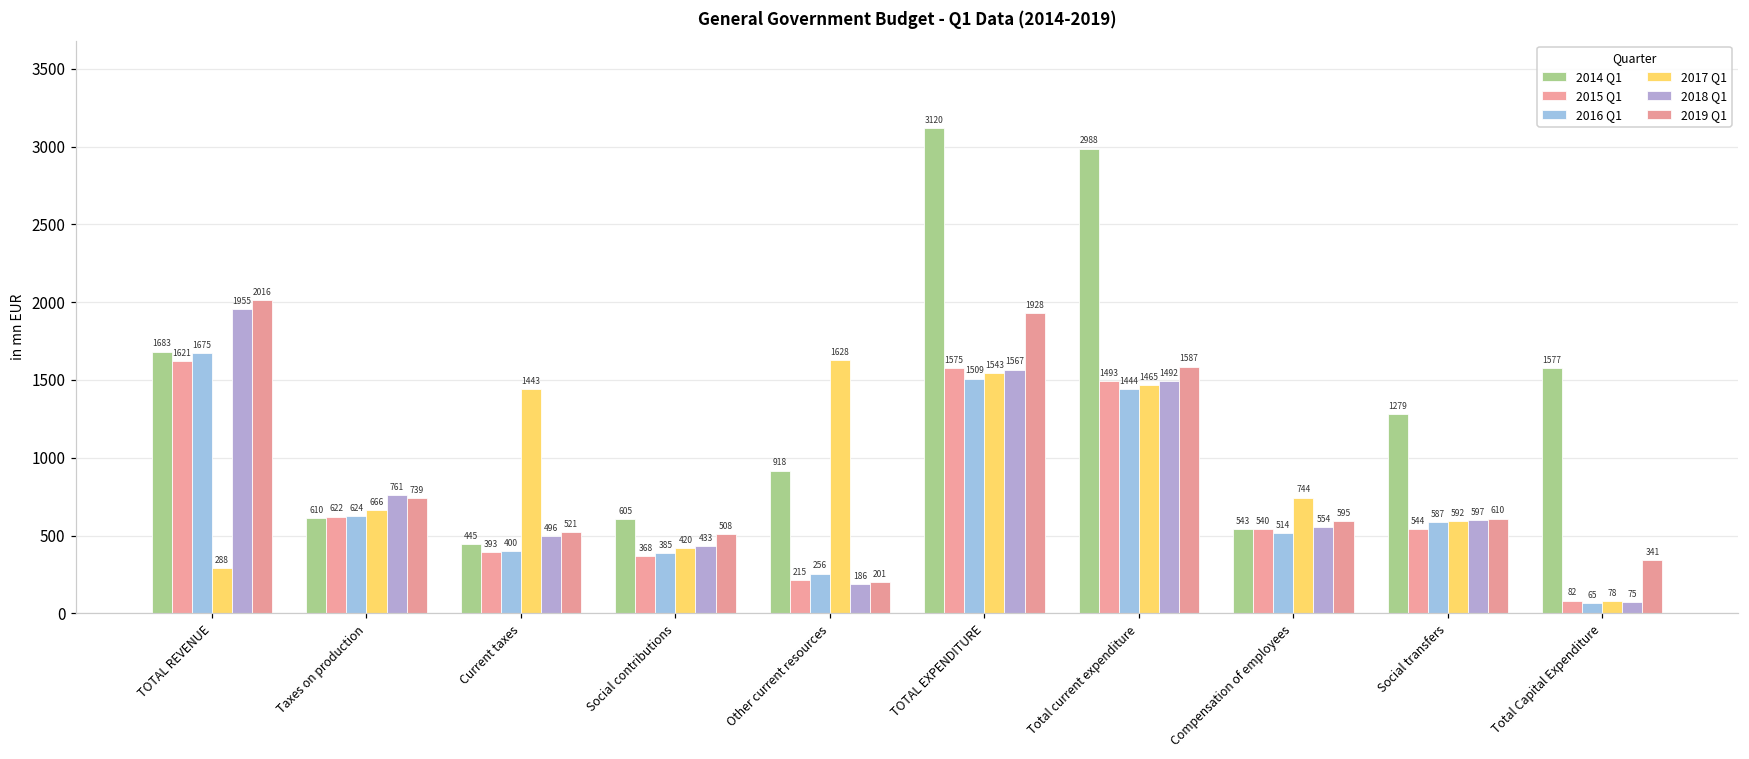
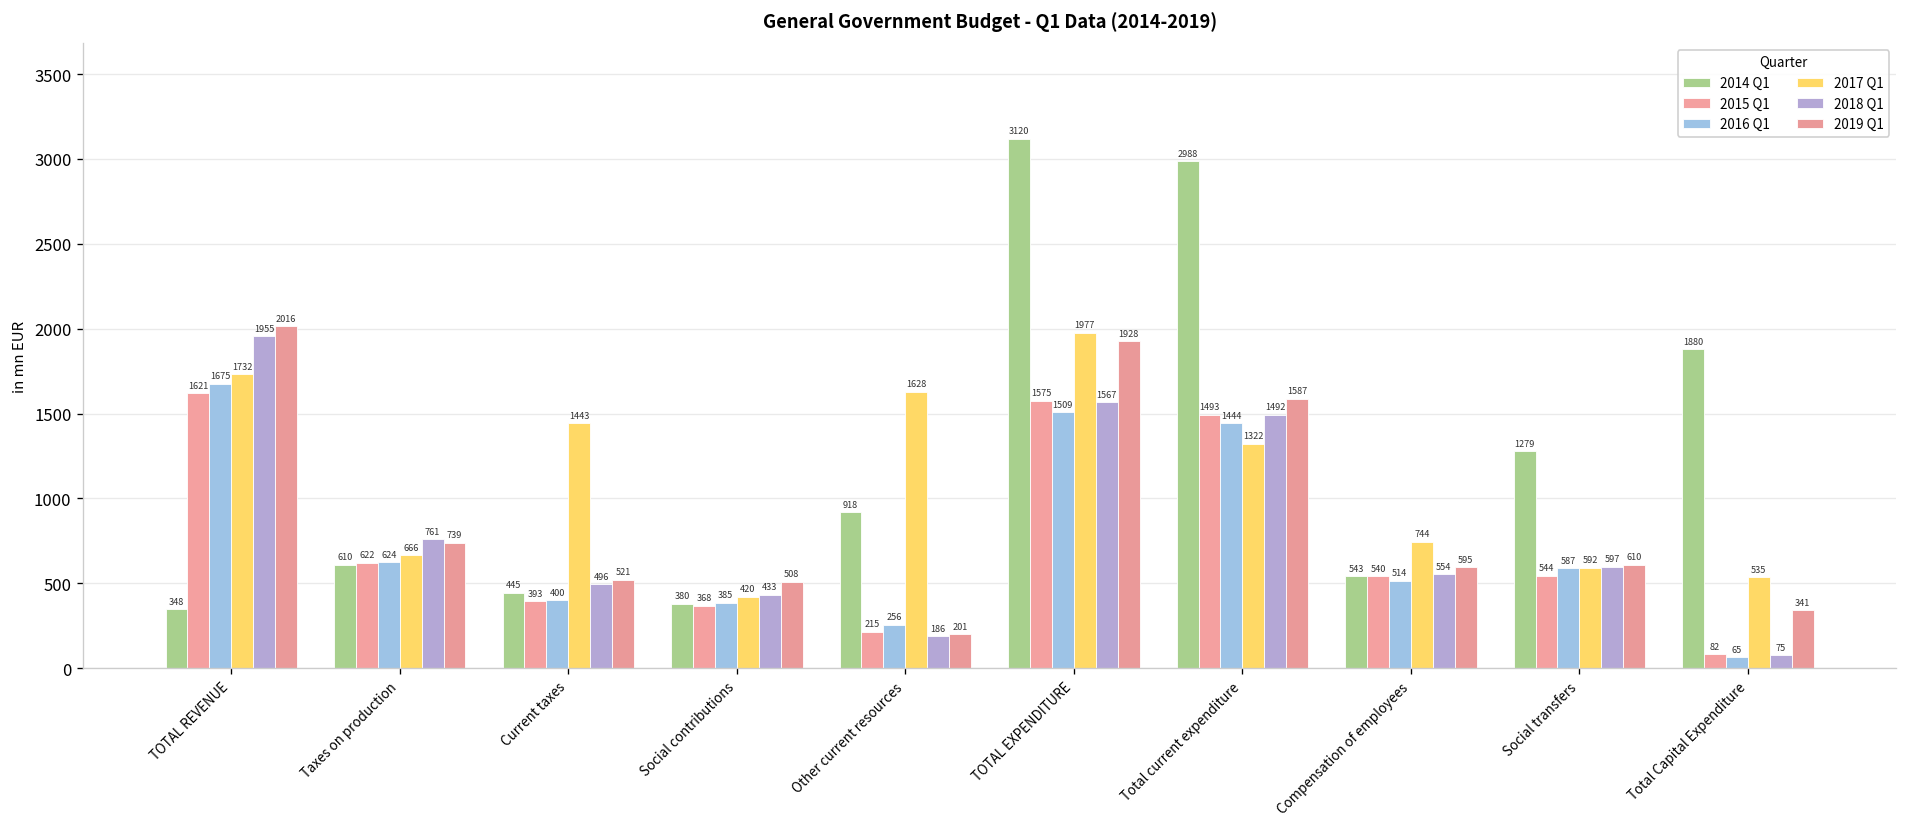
  {
    "2014 Q1": {
-     "TOTAL REVENUE": 1683,
+     "TOTAL REVENUE": 348,
      "Taxes on production": 610,
      "Current taxes": 445,
-     "Social contributions": 605,
+     "Social contributions": 380,
      "Other current resources": 918,
      "TOTAL EXPENDITURE": 3120,
      "Total current expenditure": 2988,
      "Compensation of employees": 543,
      "Social transfers": 1279,
-     "Total Capital Expenditure": 1577
+     "Total Capital Expenditure": 1880
    },
    "2017 Q1": {
-     "TOTAL REVENUE": 288,
+     "TOTAL REVENUE": 1732,
      "Taxes on production": 666,
      "Current taxes": 1443,
      "Social contributions": 420,
      "Other current resources": 1628,
-     "TOTAL EXPENDITURE": 1543,
-     "Total current expenditure": 1465,
+     "TOTAL EXPENDITURE": 1977,
+     "Total current expenditure": 1322,
      "Compensation of employees": 744,
      "Social transfers": 592,
-     "Total Capital Expenditure": 78
+     "Total Capital Expenditure": 535
    }
  }
